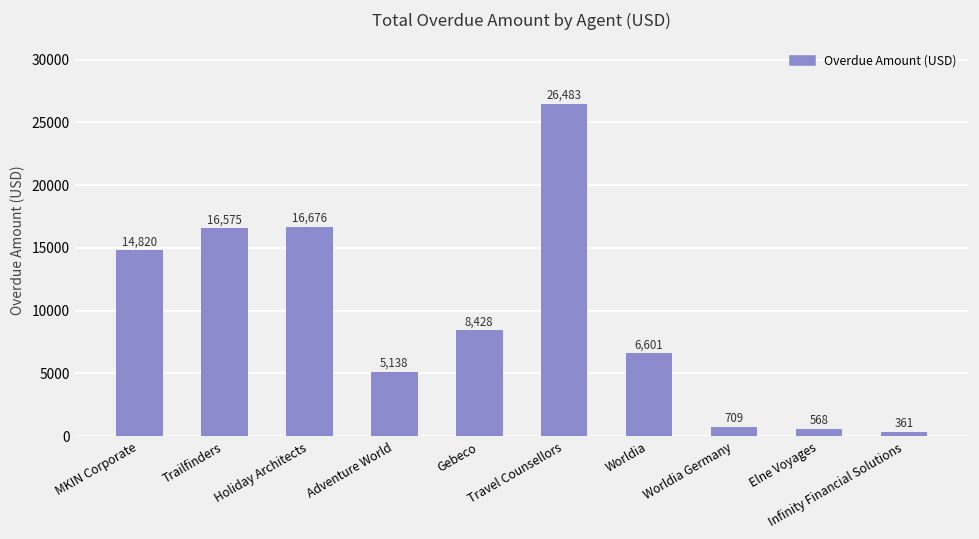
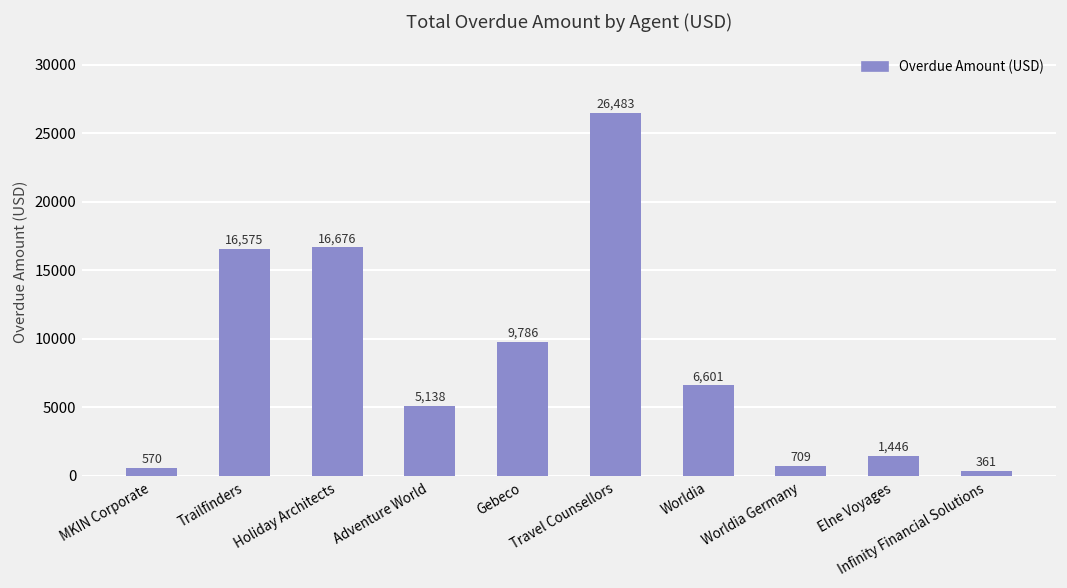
  {
-   "MKIN Corporate": "14,820",
+   "MKIN Corporate": "570",
    "Trailfinders": "16,575",
    "Holiday Architects": "16,676",
-   "Gebeco": "8,428",
+   "Gebeco": "9,786",
    "Worldia": "6,601",
-   "Elne Voyages": "568",
+   "Elne Voyages": "1,446",
    "Infinity Financial Solutions": "361"
  }
